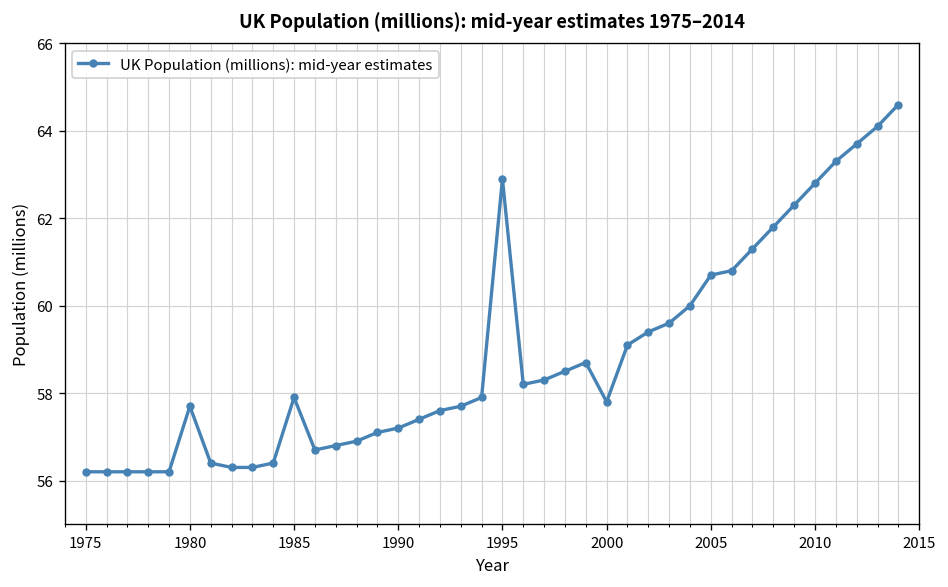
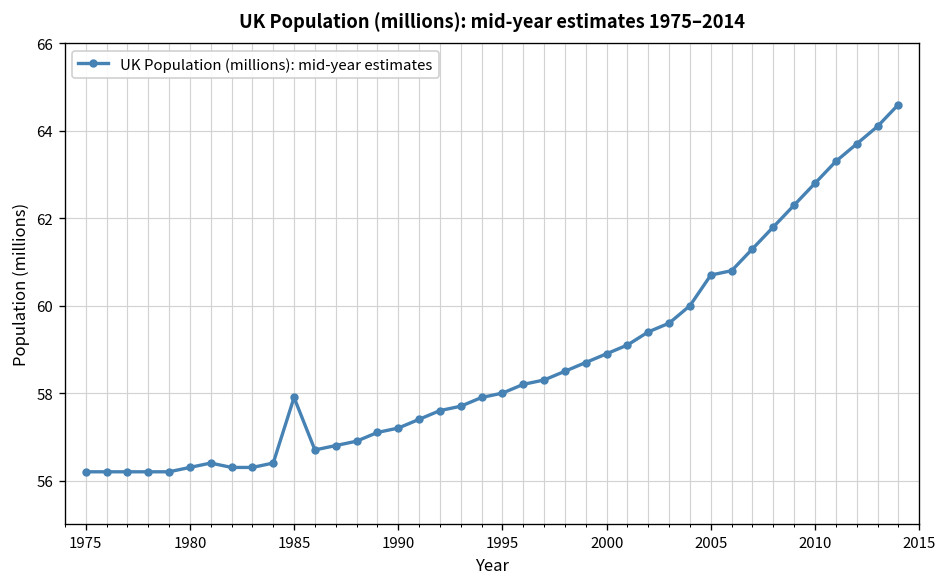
  {
    "1975": 56.2,
-   "1980": 57.7,
+   "1980": 56.3,
    "1985": 57.9,
    "1990": 57.2,
-   "1995": 62.9,
-   "2000": 57.8,
+   "1995": 58.0,
+   "2000": 58.9,
    "2005": 60.7,
    "2010": 62.8
  }
